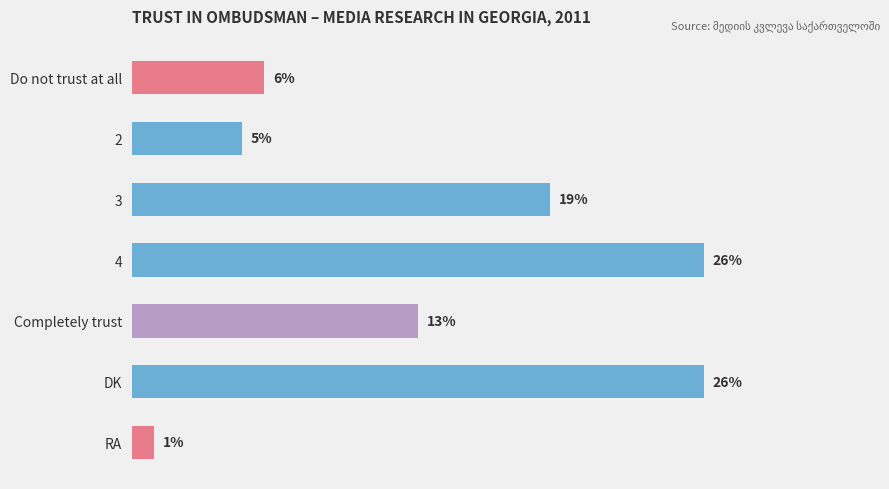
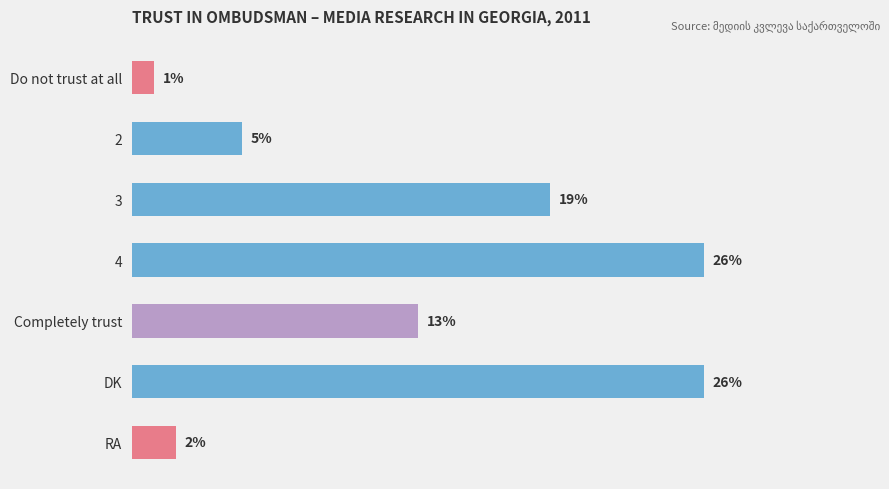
  {
-   "Do not trust at all": "6%",
+   "Do not trust at all": "1%",
    "2": "5%",
    "3": "19%",
    "4": "26%",
    "Completely trust": "13%",
    "DK": "26%",
-   "RA": "1%"
+   "RA": "2%"
  }
